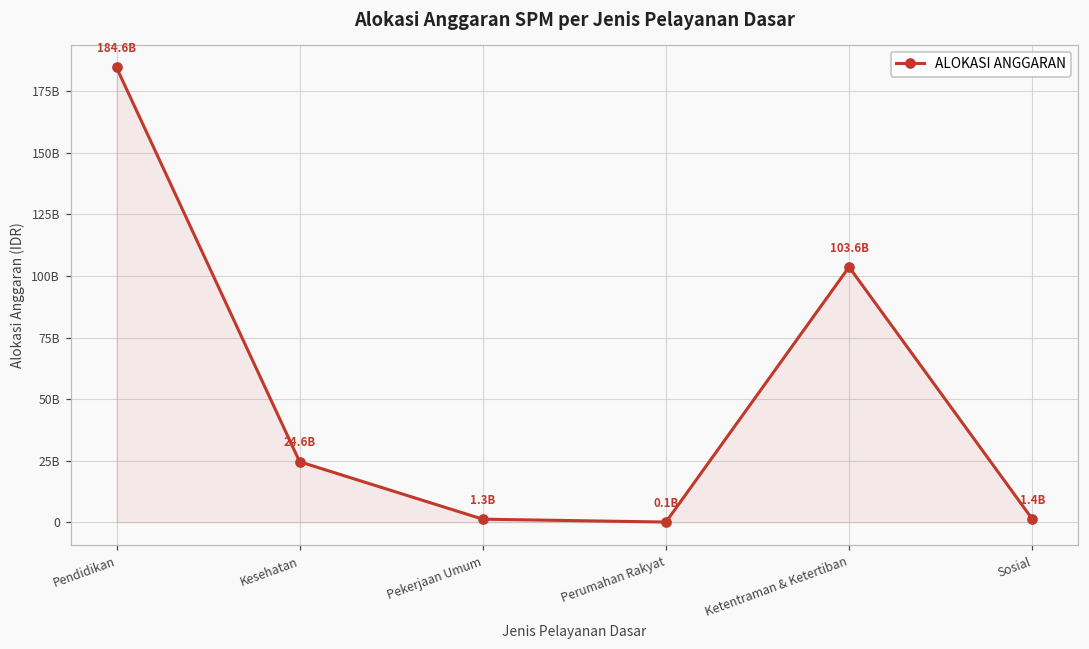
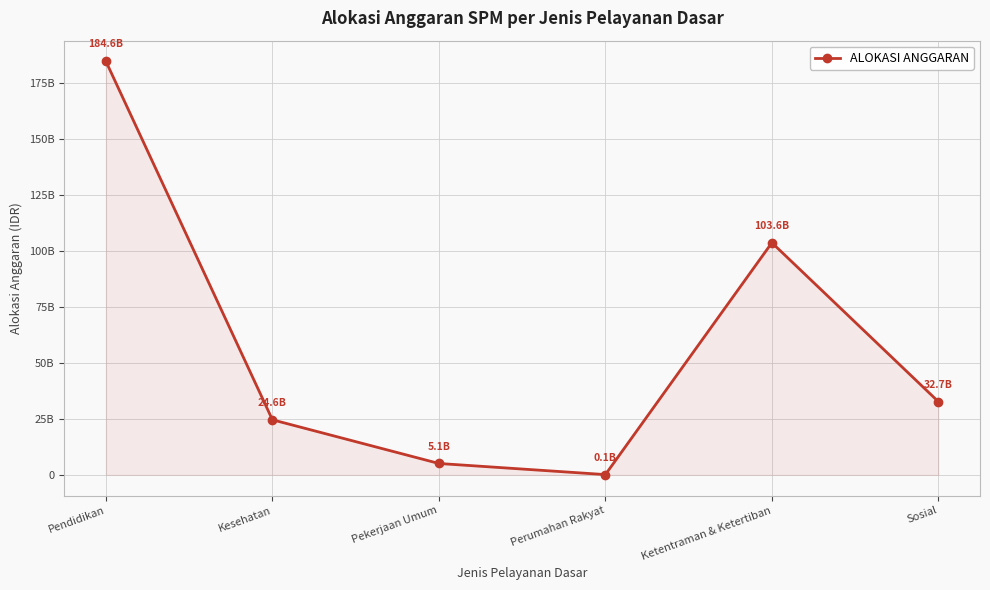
  {
    "Pendidikan": "184.6B",
    "Kesehatan": "24.6B",
-   "Pekerjaan Umum": "1.3B",
+   "Pekerjaan Umum": "5.1B",
    "Perumahan Rakyat": "0.1B",
    "Ketentraman & Ketertiban": "103.6B",
-   "Sosial": "1.4B"
+   "Sosial": "32.7B"
  }
